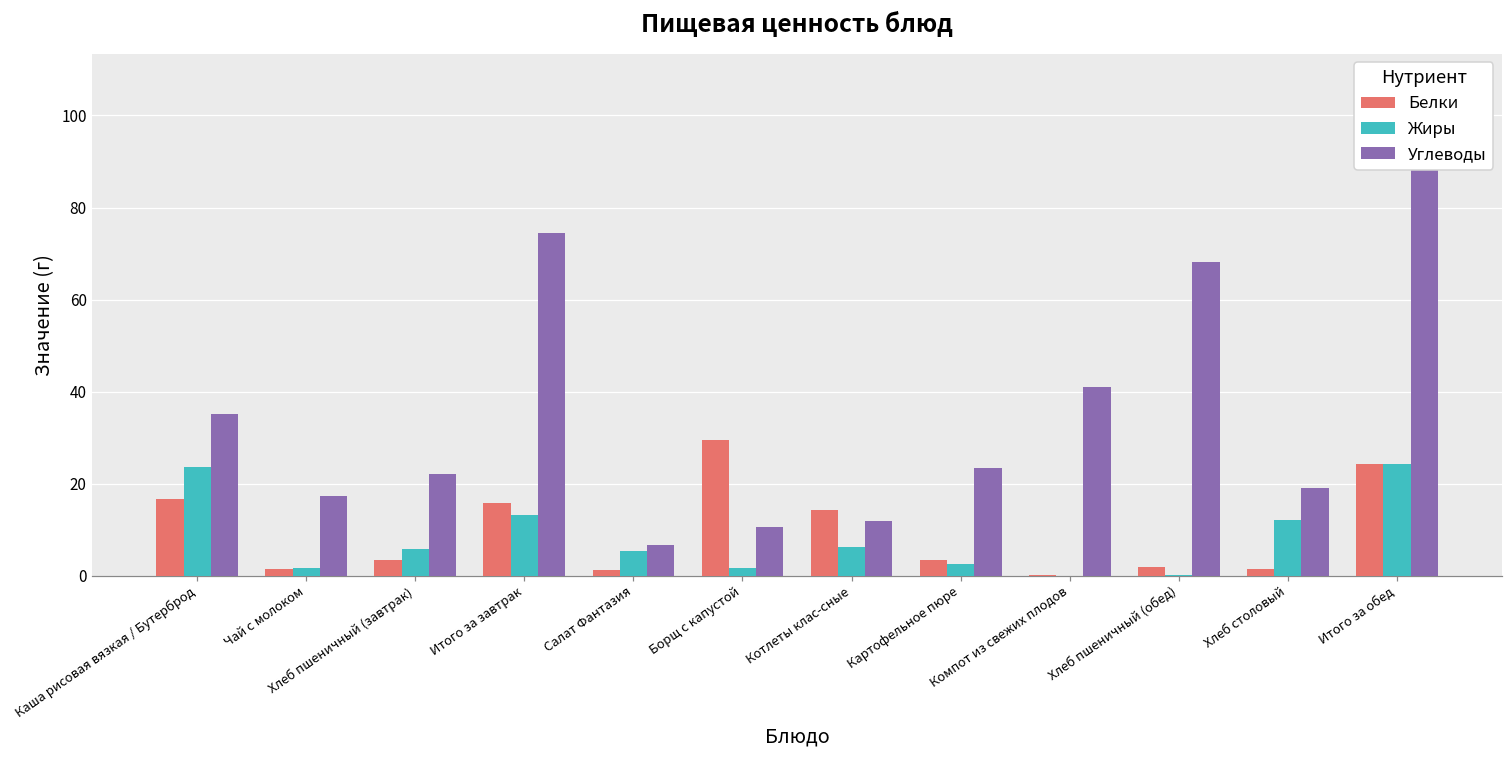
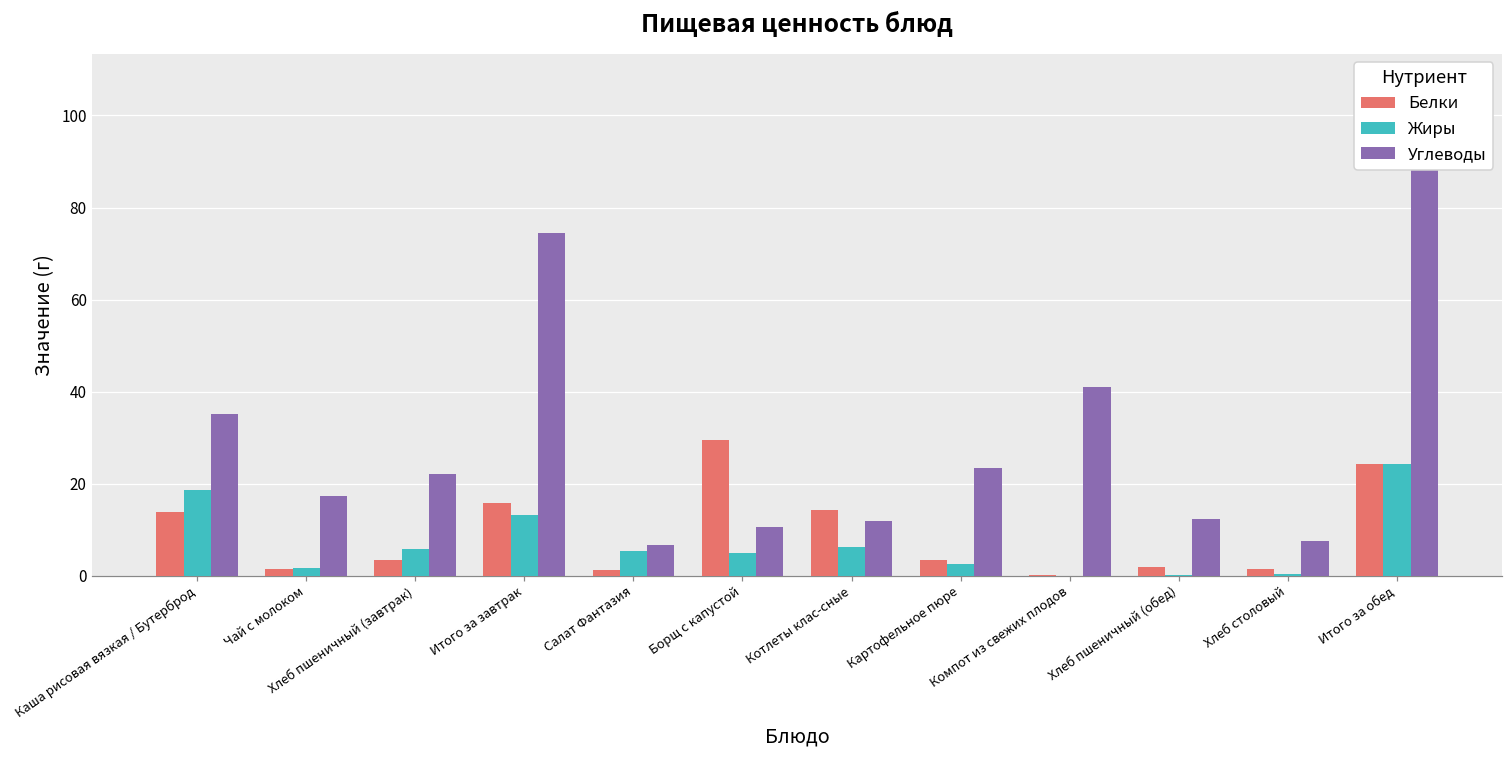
  {
    "Белки": {
-     "Каша рисовая вязкая / Бутерброд": 17,
+     "Каша рисовая вязкая / Бутерброд": 14,
      "Чай с молоком": 1,
      "Хлеб пшеничный (завтрак)": 3,
      "Итого за завтрак": 16,
      "Салат Фантазия": 1,
      "Борщ с капустой": 29,
      "Котлеты клас-сные": 14,
      "Картофельное пюре": 3,
      "Хлеб пшеничный (обед)": 2,
      "Хлеб столовый": 1,
      "Итого за обед": 24
    },
    "Жиры": {
-     "Каша рисовая вязкая / Бутерброд": 24,
+     "Каша рисовая вязкая / Бутерброд": 19,
      "Чай с молоком": 2,
      "Хлеб пшеничный (завтрак)": 6,
      "Итого за завтрак": 13,
      "Салат Фантазия": 5,
-     "Борщ с капустой": 2,
+     "Борщ с капустой": 5,
      "Котлеты клас-сные": 6,
      "Картофельное пюре": 3,
      "Компот из свежих плодов": 0,
-     "Хлеб столовый": 12,
+     "Хлеб столовый": 0,
      "Итого за обед": 24
    },
    "Углеводы": {
      "Каша рисовая вязкая / Бутерброд": 35,
      "Чай с молоком": 17,
      "Хлеб пшеничный (завтрак)": 22,
      "Итого за завтрак": 74,
      "Салат Фантазия": 7,
      "Борщ с капустой": 11,
      "Котлеты клас-сные": 12,
      "Картофельное пюре": 23,
      "Компот из свежих плодов": 41,
-     "Хлеб пшеничный (обед)": 68,
-     "Хлеб столовый": 19
+     "Хлеб пшеничный (обед)": 12,
+     "Хлеб столовый": 7
    }
  }
